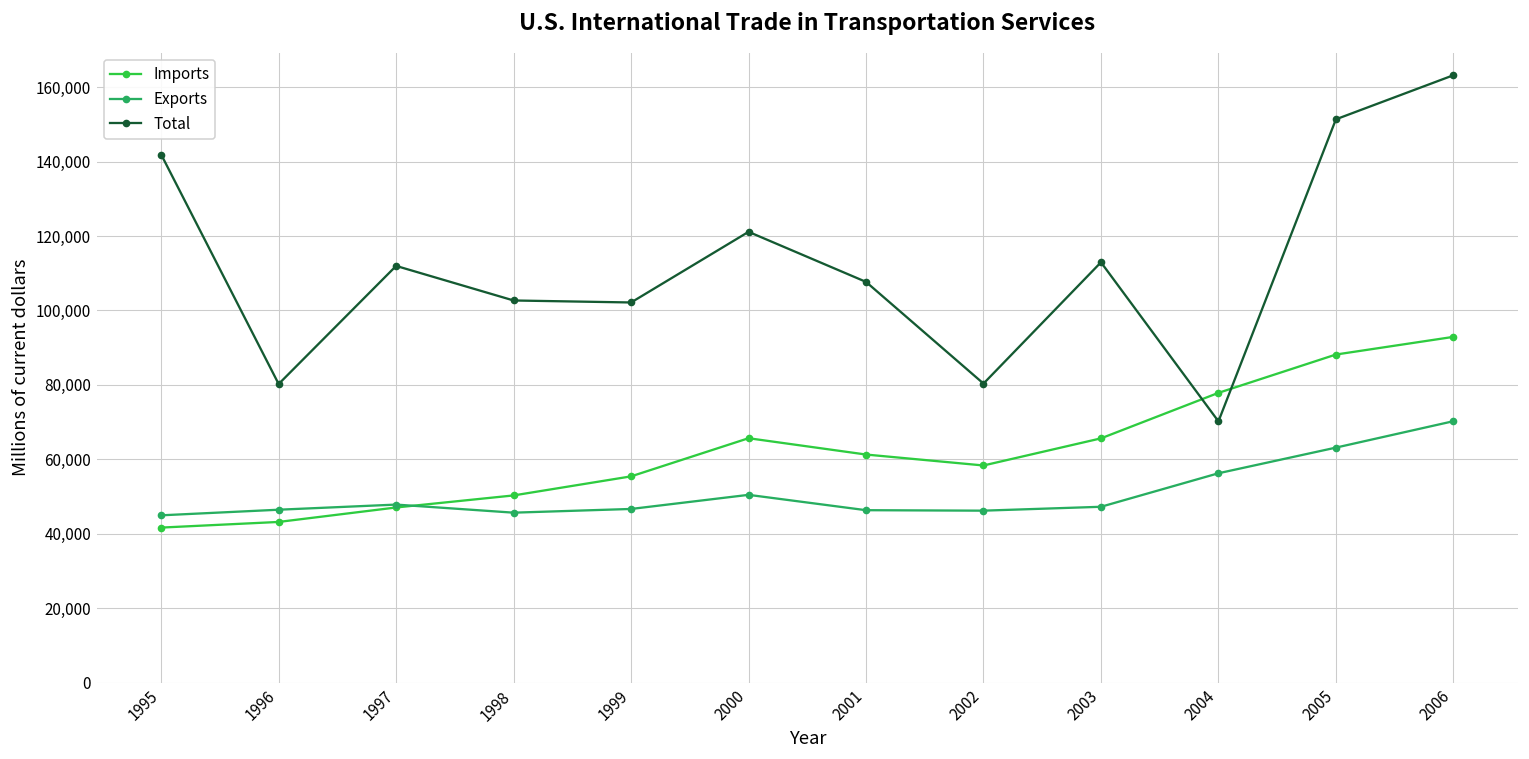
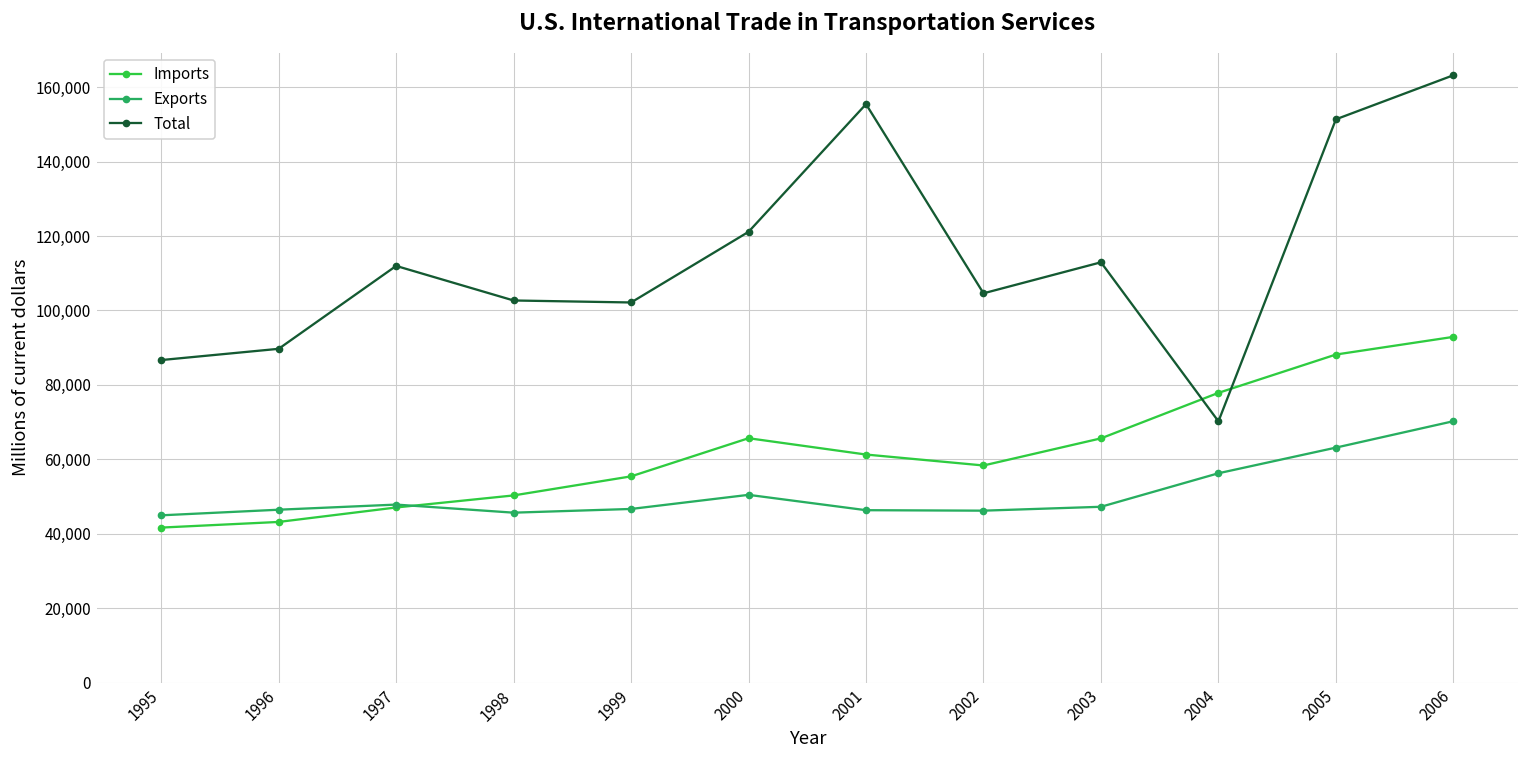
  {
    "Total": {
-     "1995": "142,000",
-     "1996": "80,000",
+     "1995": "87,000",
+     "1996": "90,000",
      "1997": "112,000",
      "1998": "103,000",
      "1999": "102,000",
      "2000": "121,000",
-     "2001": "108,000",
-     "2002": "80,000",
+     "2001": "155,000",
+     "2002": "105,000",
      "2003": "113,000",
      "2004": "70,000",
      "2005": "151,000",
      "2006": "163,000"
    }
  }
